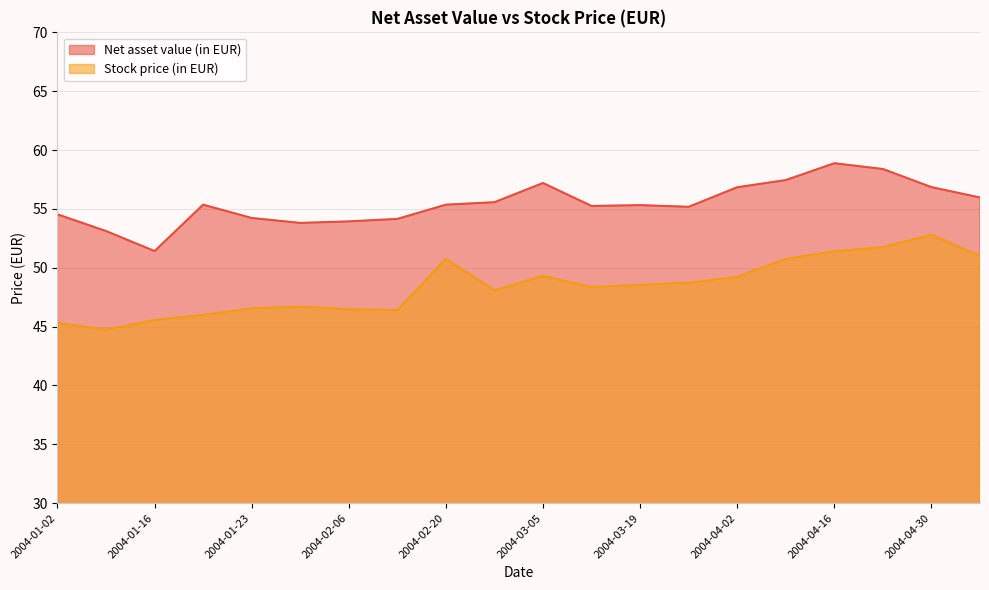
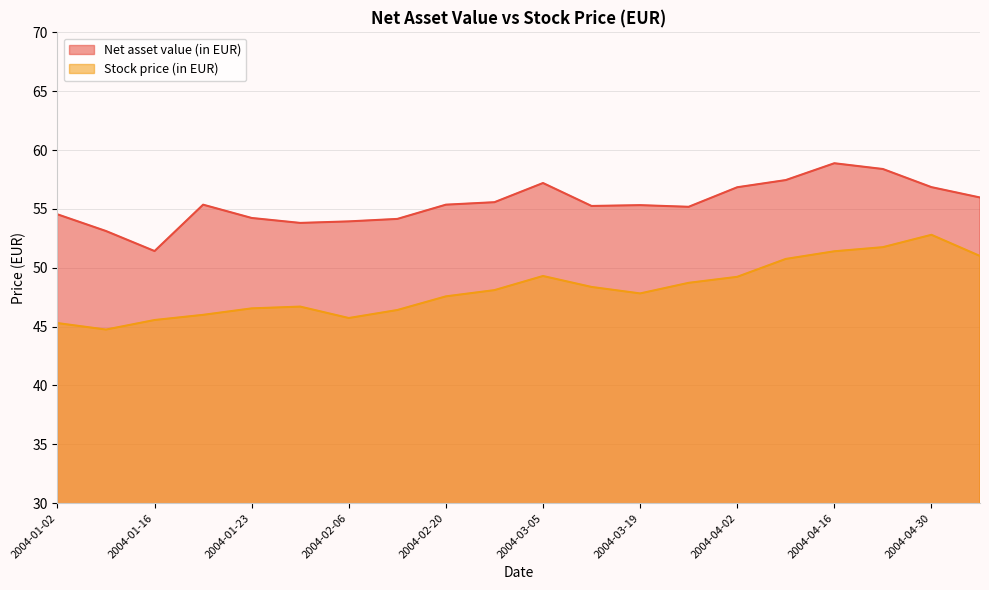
  {
    "Net asset value (in EUR)": {
      "2004-01-02": 54.5,
      "2004-01-16": 51.4,
      "2004-01-23": 54.2,
      "2004-02-06": 53.9,
      "2004-02-20": 55.4,
      "2004-03-05": 57.2,
      "2004-03-19": 55.3,
      "2004-04-02": 56.8,
      "2004-04-16": 58.9,
      "2004-04-30": 56.9
    },
    "Stock price (in EUR)": {
      "2004-01-02": 45.3,
      "2004-01-16": 45.6,
      "2004-01-23": 46.6,
-     "2004-02-06": 46.5,
-     "2004-02-20": 50.8,
+     "2004-02-06": 45.7,
+     "2004-02-20": 47.6,
      "2004-03-05": 49.3,
-     "2004-03-19": 48.6,
+     "2004-03-19": 47.8,
      "2004-04-02": 49.2,
      "2004-04-16": 51.4,
      "2004-04-30": 52.8
    }
  }
